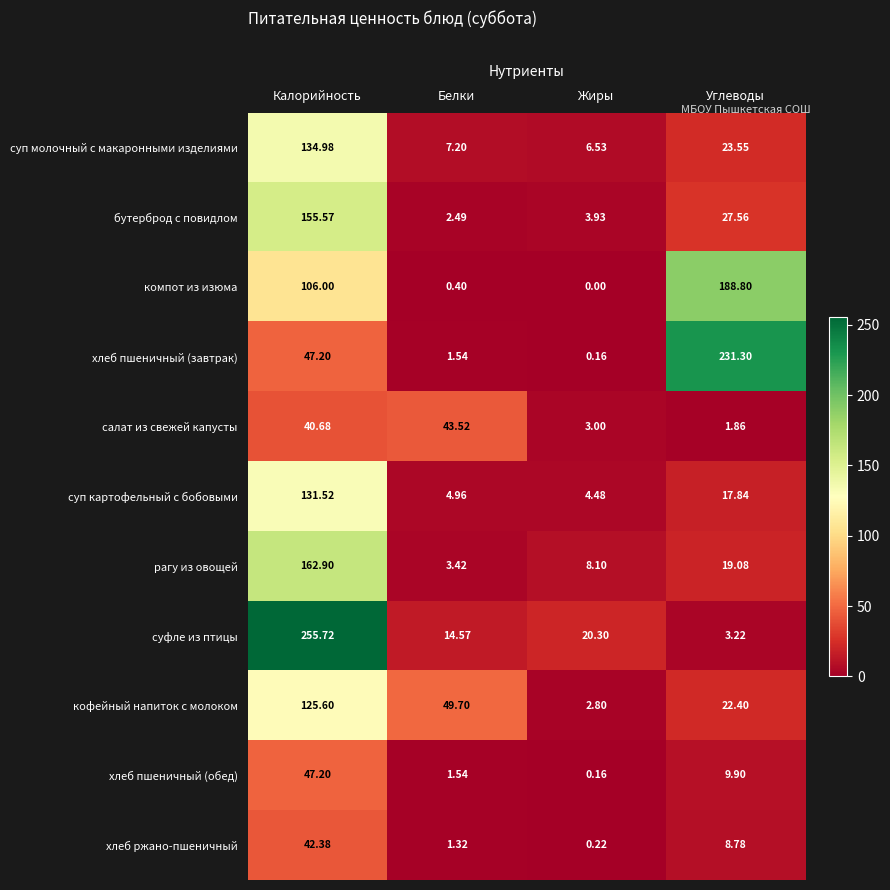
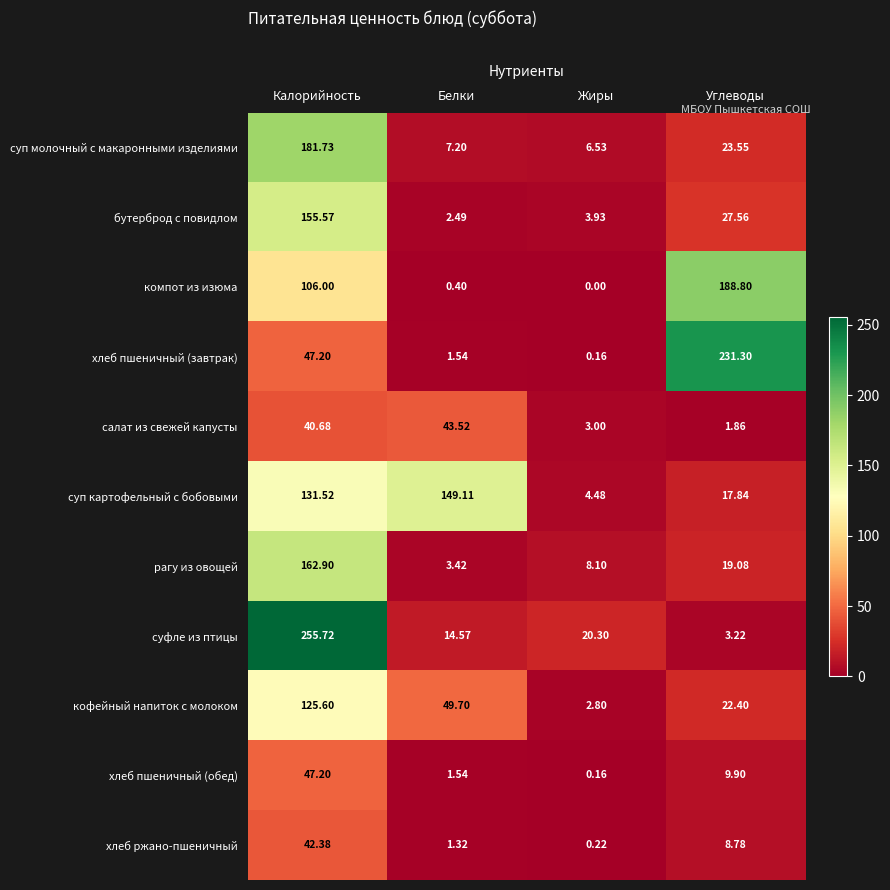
  {
    "суп молочный с макаронными изделиями": {
-     "Калорийность": 134.98,
+     "Калорийность": 181.73,
      "Белки": 7.20,
      "Жиры": 6.53,
      "Углеводы": 23.55
    },
    "бутерброд с повидлом": {
      "Калорийность": 155.57,
      "Белки": 2.49,
      "Жиры": 3.93,
      "Углеводы": 27.56
    },
    "компот из изюма": {
      "Калорийность": 106.00,
      "Белки": 0.40,
      "Жиры": 0.00,
      "Углеводы": 188.80
    },
    "хлеб пшеничный (завтрак)": {
      "Калорийность": 47.20,
      "Белки": 1.54,
      "Жиры": 0.16,
      "Углеводы": 231.30
    },
    "салат из свежей капусты": {
      "Калорийность": 40.68,
      "Белки": 43.52,
      "Жиры": 3.00,
      "Углеводы": 1.86
    },
    "суп картофельный с бобовыми": {
      "Калорийность": 131.52,
-     "Белки": 4.96,
+     "Белки": 149.11,
      "Жиры": 4.48,
      "Углеводы": 17.84
    },
    "рагу из овощей": {
      "Калорийность": 162.90,
      "Белки": 3.42,
      "Жиры": 8.10,
      "Углеводы": 19.08
    },
    "суфле из птицы": {
      "Калорийность": 255.72,
      "Белки": 14.57,
      "Жиры": 20.30,
      "Углеводы": 3.22
    },
    "кофейный напиток с молоком": {
      "Калорийность": 125.60,
      "Белки": 49.70,
      "Жиры": 2.80,
      "Углеводы": 22.40
    },
    "хлеб пшеничный (обед)": {
      "Калорийность": 47.20,
      "Белки": 1.54,
      "Жиры": 0.16,
      "Углеводы": 9.90
    },
    "хлеб ржано-пшеничный": {
      "Калорийность": 42.38,
      "Белки": 1.32,
      "Жиры": 0.22,
      "Углеводы": 8.78
    }
  }
